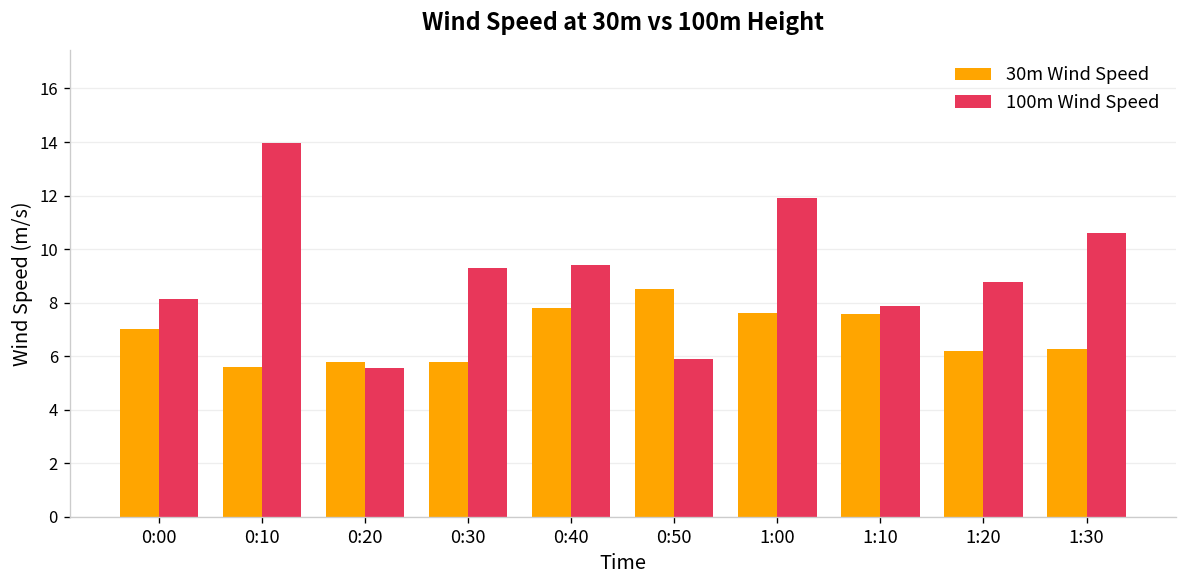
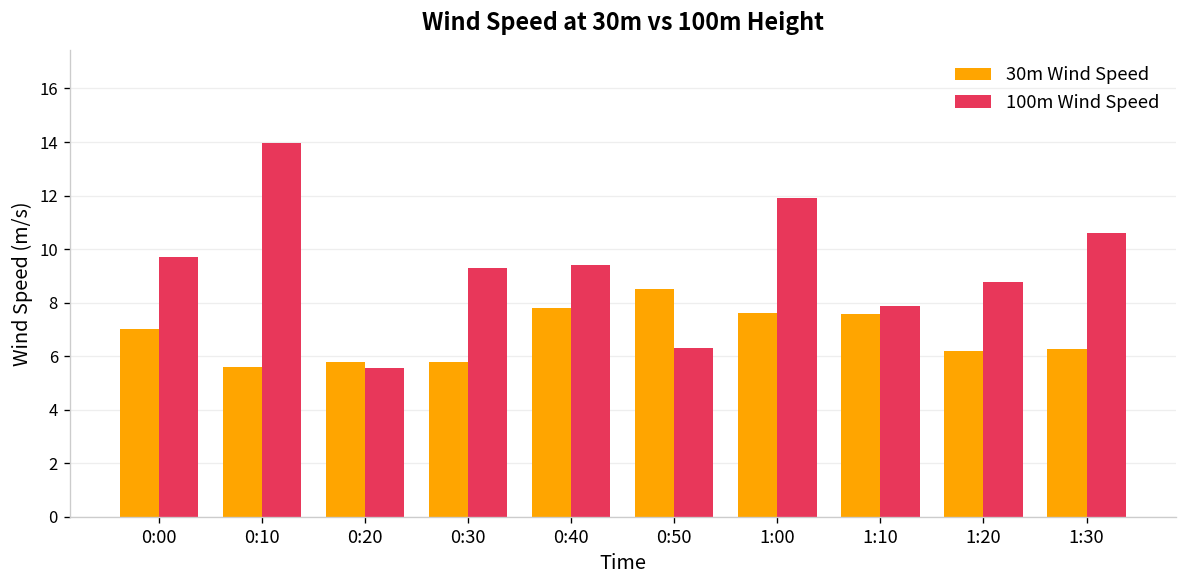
  {
    "30m Wind Speed": {
      "0:00": 7.0,
      "0:10": 5.6,
      "0:20": 5.8,
      "0:30": 5.8,
      "0:40": 7.8,
      "0:50": 8.5,
      "1:00": 7.6,
      "1:10": 7.6,
      "1:20": 6.2,
      "1:30": 6.3
    },
    "100m Wind Speed": {
-     "0:00": 8.1,
+     "0:00": 9.7,
      "0:10": 14.0,
      "0:20": 5.6,
      "0:30": 9.3,
      "0:40": 9.4,
-     "0:50": 5.9,
+     "0:50": 6.3,
      "1:00": 11.9,
      "1:10": 7.9,
      "1:20": 8.8,
      "1:30": 10.6
    }
  }
